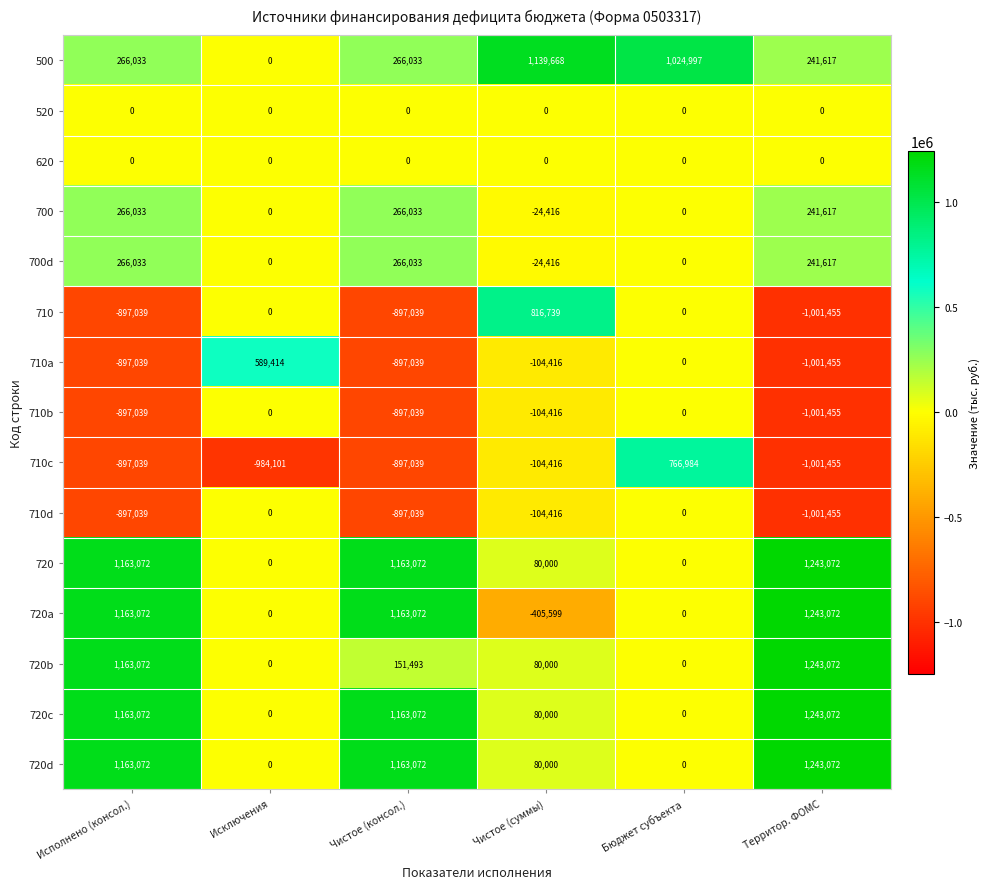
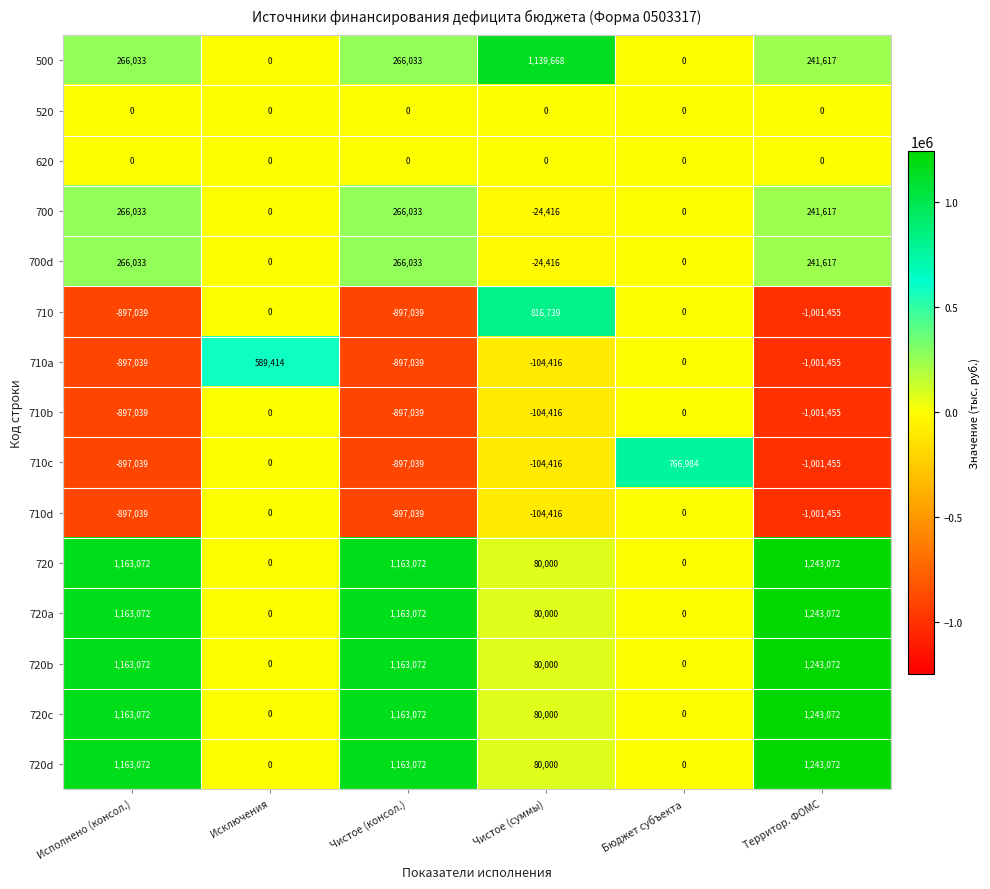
  {
    "500": {
      "Исполнено (консол.)": "266,033",
      "Исключения": "0",
      "Чистое (консол.)": "266,033",
      "Чистое (суммы)": "1,139,668",
-     "Бюджет субъекта": "1,024,997",
+     "Бюджет субъекта": "0",
      "Территор. ФОМС": "241,617"
    },
    "520": {
      "Исполнено (консол.)": "0",
      "Исключения": "0",
      "Чистое (консол.)": "0",
      "Чистое (суммы)": "0",
      "Бюджет субъекта": "0",
      "Территор. ФОМС": "0"
    },
    "620": {
      "Исполнено (консол.)": "0",
      "Исключения": "0",
      "Чистое (консол.)": "0",
      "Чистое (суммы)": "0",
      "Бюджет субъекта": "0",
      "Территор. ФОМС": "0"
    },
    "700": {
      "Исполнено (консол.)": "266,033",
      "Исключения": "0",
      "Чистое (консол.)": "266,033",
      "Чистое (суммы)": "-24,416",
      "Бюджет субъекта": "0",
      "Территор. ФОМС": "241,617"
    },
    "700d": {
      "Исполнено (консол.)": "266,033",
      "Исключения": "0",
      "Чистое (консол.)": "266,033",
      "Чистое (суммы)": "-24,416",
      "Бюджет субъекта": "0",
      "Территор. ФОМС": "241,617"
    },
    "710": {
      "Исполнено (консол.)": "-897,039",
      "Исключения": "0",
      "Чистое (консол.)": "-897,039",
      "Чистое (суммы)": "816,739",
      "Бюджет субъекта": "0",
      "Территор. ФОМС": "-1,001,455"
    },
    "710a": {
      "Исполнено (консол.)": "-897,039",
      "Исключения": "589,414",
      "Чистое (консол.)": "-897,039",
      "Чистое (суммы)": "-104,416",
      "Бюджет субъекта": "0",
      "Территор. ФОМС": "-1,001,455"
    },
    "710b": {
      "Исполнено (консол.)": "-897,039",
      "Исключения": "0",
      "Чистое (консол.)": "-897,039",
      "Чистое (суммы)": "-104,416",
      "Бюджет субъекта": "0",
      "Территор. ФОМС": "-1,001,455"
    },
    "710c": {
      "Исполнено (консол.)": "-897,039",
-     "Исключения": "-984,101",
+     "Исключения": "0",
      "Чистое (консол.)": "-897,039",
      "Чистое (суммы)": "-104,416",
      "Бюджет субъекта": "766,984",
      "Территор. ФОМС": "-1,001,455"
    },
    "710d": {
      "Исполнено (консол.)": "-897,039",
      "Исключения": "0",
      "Чистое (консол.)": "-897,039",
      "Чистое (суммы)": "-104,416",
      "Бюджет субъекта": "0",
      "Территор. ФОМС": "-1,001,455"
    },
    "720": {
      "Исполнено (консол.)": "1,163,072",
      "Исключения": "0",
      "Чистое (консол.)": "1,163,072",
      "Чистое (суммы)": "80,000",
      "Бюджет субъекта": "0",
      "Территор. ФОМС": "1,243,072"
    },
    "720a": {
      "Исполнено (консол.)": "1,163,072",
      "Исключения": "0",
      "Чистое (консол.)": "1,163,072",
-     "Чистое (суммы)": "-405,599",
+     "Чистое (суммы)": "80,000",
      "Бюджет субъекта": "0",
      "Территор. ФОМС": "1,243,072"
    },
    "720b": {
      "Исполнено (консол.)": "1,163,072",
      "Исключения": "0",
-     "Чистое (консол.)": "151,493",
+     "Чистое (консол.)": "1,163,072",
      "Чистое (суммы)": "80,000",
      "Бюджет субъекта": "0",
      "Территор. ФОМС": "1,243,072"
    },
    "720c": {
      "Исполнено (консол.)": "1,163,072",
      "Исключения": "0",
      "Чистое (консол.)": "1,163,072",
      "Чистое (суммы)": "80,000",
      "Бюджет субъекта": "0",
      "Территор. ФОМС": "1,243,072"
    },
    "720d": {
      "Исполнено (консол.)": "1,163,072",
      "Исключения": "0",
      "Чистое (консол.)": "1,163,072",
      "Чистое (суммы)": "80,000",
      "Бюджет субъекта": "0",
      "Территор. ФОМС": "1,243,072"
    }
  }
